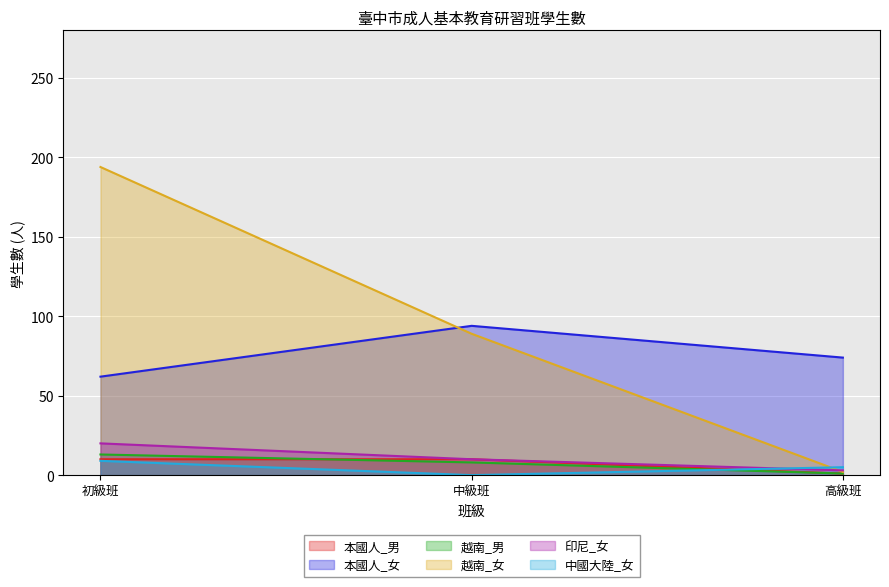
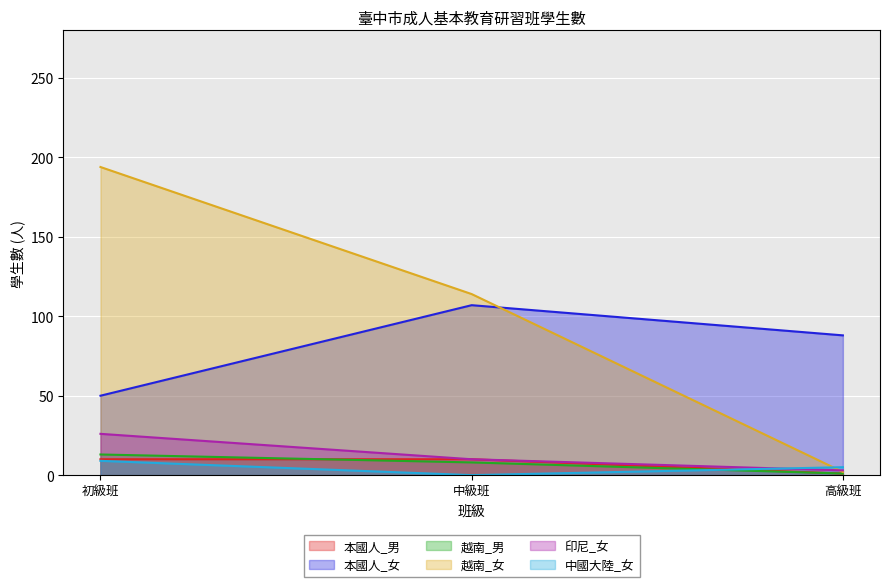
  {
    "本國人_女": {
-     "初級班": 62,
-     "中級班": 94,
-     "高級班": 74
+     "初級班": 50,
+     "中級班": 107,
+     "高級班": 88
    },
    "越南_男": {
      "初級班": 13,
      "中級班": 8
    },
    "越南_女": {
      "初級班": 194,
-     "中級班": 89
+     "中級班": 114
    },
    "印尼_女": {
-     "初級班": 20
+     "初級班": 26
    },
    "中國大陸_女": {
      "中級班": 0,
      "高級班": 5
    }
  }
